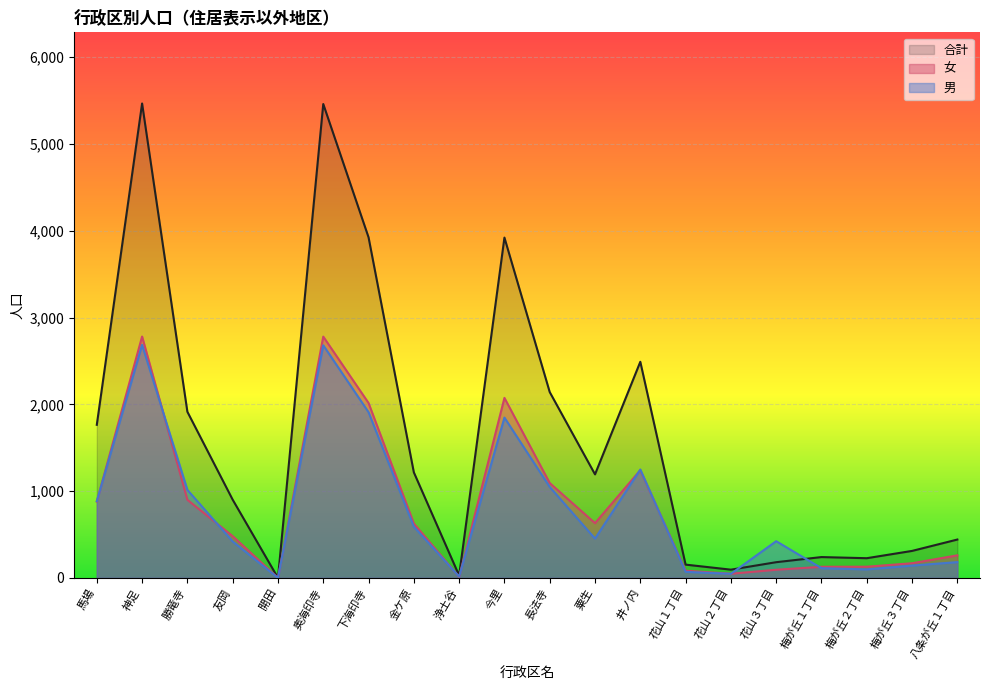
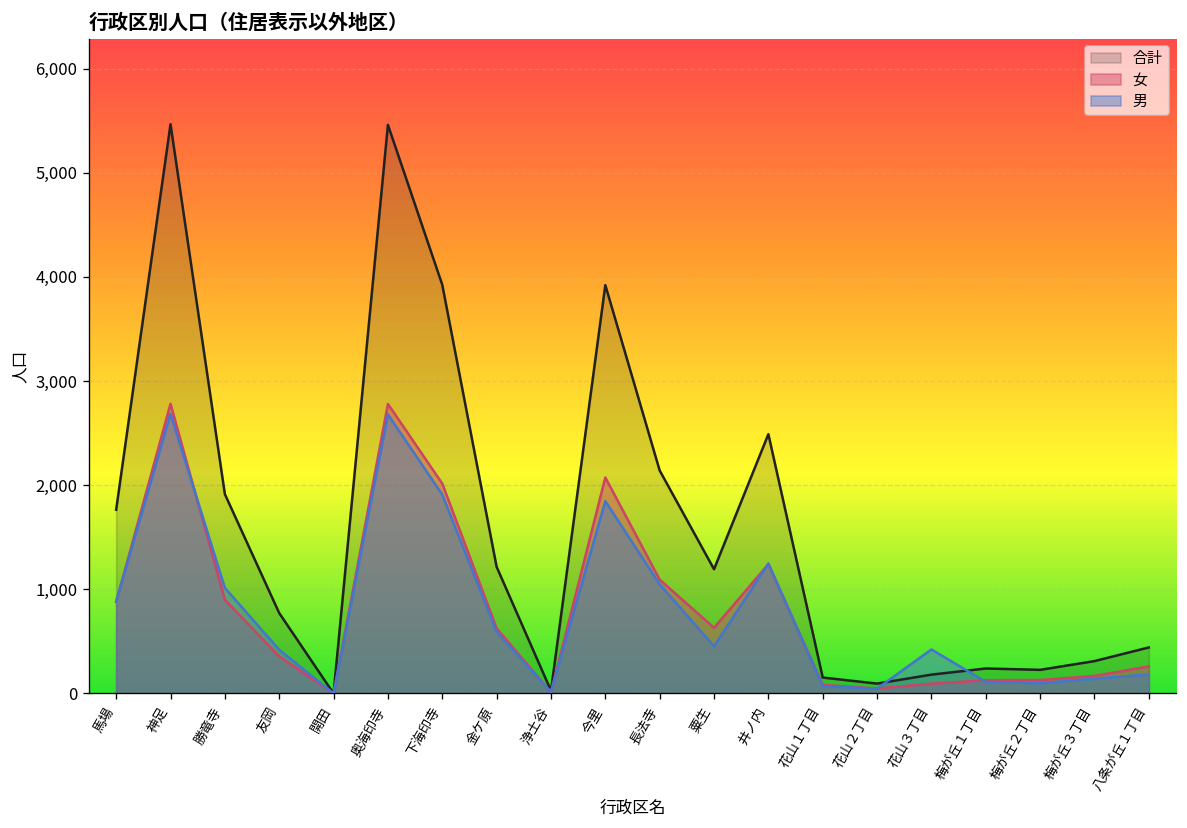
  {
    "合計": {
      "馬場": "1,800",
      "神足": "5,500",
      "勝竜寺": "1,900",
-     "友岡": "900",
+     "友岡": "800",
      "奥海印寺": "5,500",
      "下海印寺": "3,900",
      "金ケ原": "1,200",
      "今里": "3,900",
      "長法寺": "2,100",
      "粟生": "1,200",
      "井ノ内": "2,500",
      "花山１丁目": "200",
      "花山２丁目": "100",
      "花山３丁目": "200",
      "梅が丘１丁目": "200",
      "梅が丘２丁目": "200",
      "梅が丘３丁目": "300",
      "八条が丘１丁目": "400"
    },
    "女": {
      "神足": "2,800",
      "勝竜寺": "900",
-     "友岡": "500",
+     "友岡": "400",
      "奥海印寺": "2,800",
      "下海印寺": "2,000",
      "金ケ原": "600",
      "今里": "2,100",
      "長法寺": "1,100",
      "粟生": "600",
      "花山３丁目": "100",
      "梅が丘２丁目": "100",
      "八条が丘１丁目": "300"
    },
    "男": {
      "神足": "2,700",
      "勝竜寺": "1,000",
      "友岡": "400",
      "奥海印寺": "2,700",
      "下海印寺": "1,900",
      "金ケ原": "600",
      "今里": "1,800",
      "長法寺": "1,000",
      "粟生": "500",
      "花山３丁目": "400",
      "梅が丘２丁目": "100",
      "八条が丘１丁目": "200"
    }
  }
